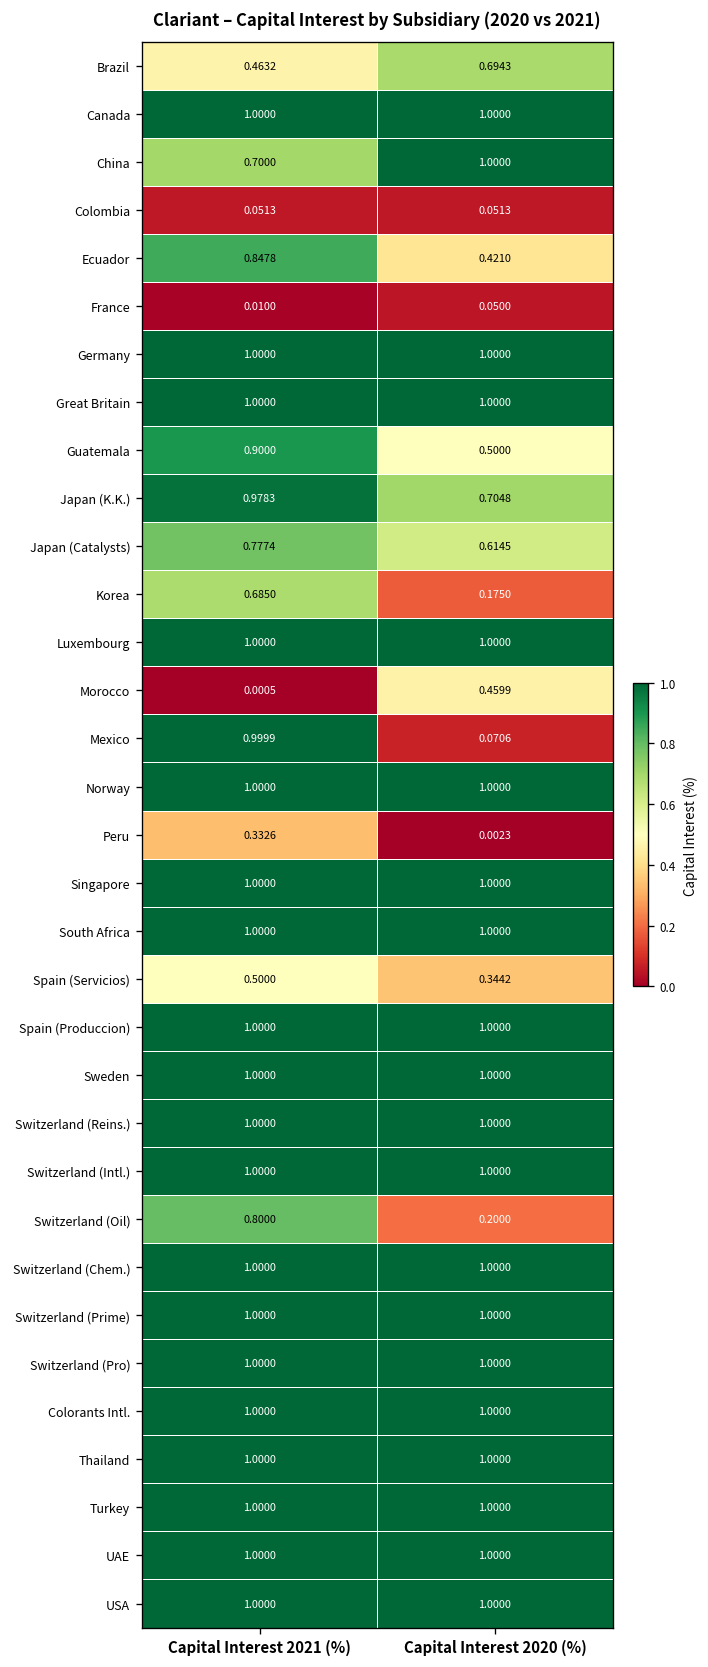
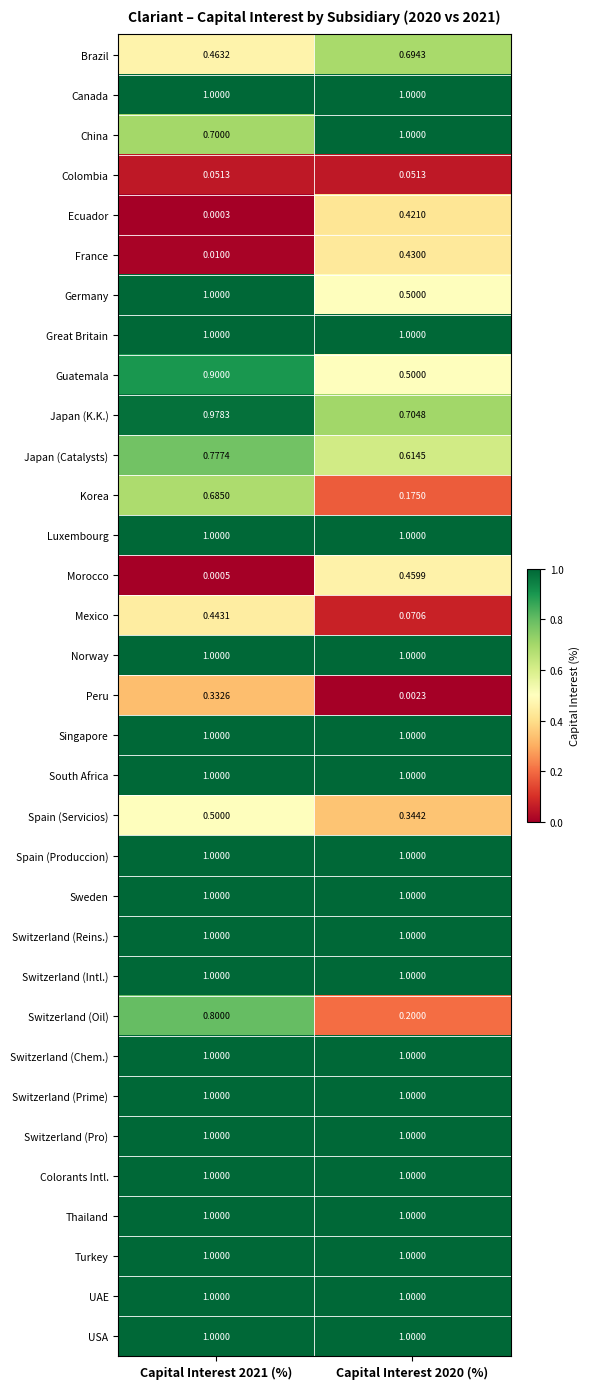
  {
    "Brazil": {
      "Capital Interest 2021 (%)": 0.4632,
      "Capital Interest 2020 (%)": 0.6943
    },
    "Canada": {
      "Capital Interest 2021 (%)": 1.0000,
      "Capital Interest 2020 (%)": 1.0000
    },
    "China": {
      "Capital Interest 2021 (%)": 0.7000,
      "Capital Interest 2020 (%)": 1.0000
    },
    "Colombia": {
      "Capital Interest 2021 (%)": 0.0513,
      "Capital Interest 2020 (%)": 0.0513
    },
    "Ecuador": {
-     "Capital Interest 2021 (%)": 0.8478,
+     "Capital Interest 2021 (%)": 0.0003,
      "Capital Interest 2020 (%)": 0.4210
    },
    "France": {
      "Capital Interest 2021 (%)": 0.0100,
-     "Capital Interest 2020 (%)": 0.0500
+     "Capital Interest 2020 (%)": 0.4300
    },
    "Germany": {
      "Capital Interest 2021 (%)": 1.0000,
-     "Capital Interest 2020 (%)": 1.0000
+     "Capital Interest 2020 (%)": 0.5000
    },
    "Great Britain": {
      "Capital Interest 2021 (%)": 1.0000,
      "Capital Interest 2020 (%)": 1.0000
    },
    "Guatemala": {
      "Capital Interest 2021 (%)": 0.9000,
      "Capital Interest 2020 (%)": 0.5000
    },
    "Japan (K.K.)": {
      "Capital Interest 2021 (%)": 0.9783,
      "Capital Interest 2020 (%)": 0.7048
    },
    "Japan (Catalysts)": {
      "Capital Interest 2021 (%)": 0.7774,
      "Capital Interest 2020 (%)": 0.6145
    },
    "Korea": {
      "Capital Interest 2021 (%)": 0.6850,
      "Capital Interest 2020 (%)": 0.1750
    },
    "Luxembourg": {
      "Capital Interest 2021 (%)": 1.0000,
      "Capital Interest 2020 (%)": 1.0000
    },
    "Morocco": {
      "Capital Interest 2021 (%)": 0.0005,
      "Capital Interest 2020 (%)": 0.4599
    },
    "Mexico": {
-     "Capital Interest 2021 (%)": 0.9999,
+     "Capital Interest 2021 (%)": 0.4431,
      "Capital Interest 2020 (%)": 0.0706
    },
    "Norway": {
      "Capital Interest 2021 (%)": 1.0000,
      "Capital Interest 2020 (%)": 1.0000
    },
    "Peru": {
      "Capital Interest 2021 (%)": 0.3326,
      "Capital Interest 2020 (%)": 0.0023
    },
    "Singapore": {
      "Capital Interest 2021 (%)": 1.0000,
      "Capital Interest 2020 (%)": 1.0000
    },
    "South Africa": {
      "Capital Interest 2021 (%)": 1.0000,
      "Capital Interest 2020 (%)": 1.0000
    },
    "Spain (Servicios)": {
      "Capital Interest 2021 (%)": 0.5000,
      "Capital Interest 2020 (%)": 0.3442
    },
    "Spain (Produccion)": {
      "Capital Interest 2021 (%)": 1.0000,
      "Capital Interest 2020 (%)": 1.0000
    },
    "Sweden": {
      "Capital Interest 2021 (%)": 1.0000,
      "Capital Interest 2020 (%)": 1.0000
    },
    "Switzerland (Reins.)": {
      "Capital Interest 2021 (%)": 1.0000,
      "Capital Interest 2020 (%)": 1.0000
    },
    "Switzerland (Intl.)": {
      "Capital Interest 2021 (%)": 1.0000,
      "Capital Interest 2020 (%)": 1.0000
    },
    "Switzerland (Oil)": {
      "Capital Interest 2021 (%)": 0.8000,
      "Capital Interest 2020 (%)": 0.2000
    },
    "Switzerland (Chem.)": {
      "Capital Interest 2021 (%)": 1.0000,
      "Capital Interest 2020 (%)": 1.0000
    },
    "Switzerland (Prime)": {
      "Capital Interest 2021 (%)": 1.0000,
      "Capital Interest 2020 (%)": 1.0000
    },
    "Switzerland (Pro)": {
      "Capital Interest 2021 (%)": 1.0000,
      "Capital Interest 2020 (%)": 1.0000
    },
    "Colorants Intl.": {
      "Capital Interest 2021 (%)": 1.0000,
      "Capital Interest 2020 (%)": 1.0000
    },
    "Thailand": {
      "Capital Interest 2021 (%)": 1.0000,
      "Capital Interest 2020 (%)": 1.0000
    },
    "Turkey": {
      "Capital Interest 2021 (%)": 1.0000,
      "Capital Interest 2020 (%)": 1.0000
    },
    "UAE": {
      "Capital Interest 2021 (%)": 1.0000,
      "Capital Interest 2020 (%)": 1.0000
    },
    "USA": {
      "Capital Interest 2021 (%)": 1.0000,
      "Capital Interest 2020 (%)": 1.0000
    }
  }
